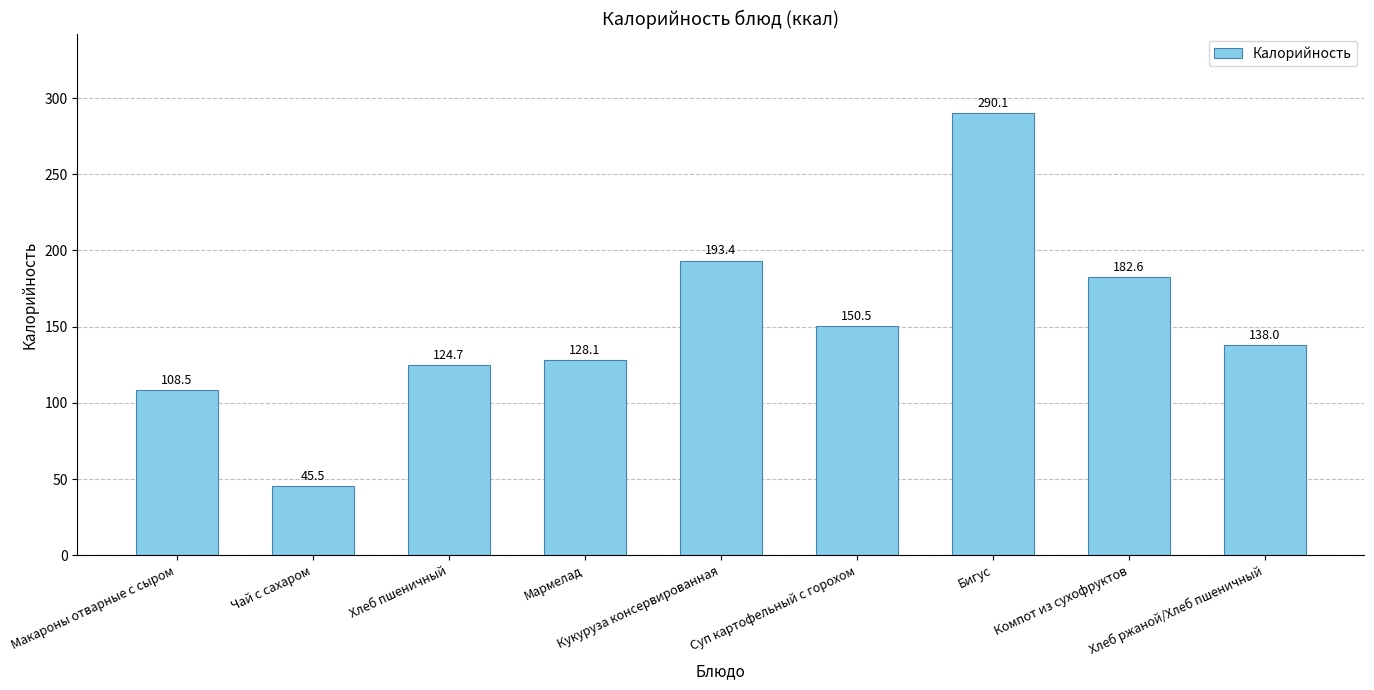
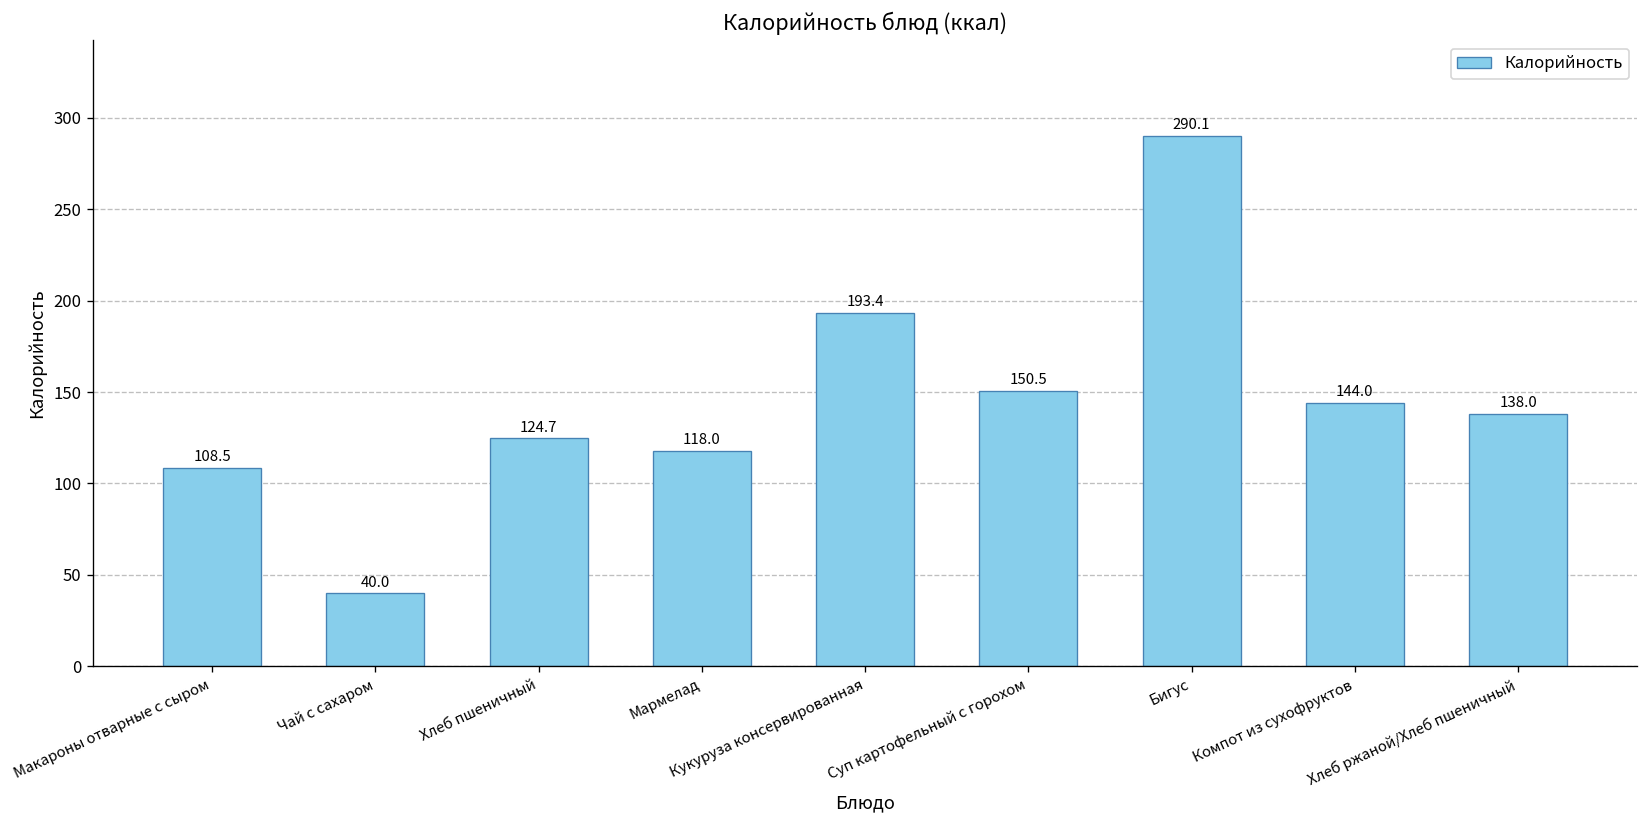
  {
    "Макароны отварные с сыром": 108.5,
-   "Чай с сахаром": 45.5,
+   "Чай с сахаром": 40.0,
    "Хлеб пшеничный": 124.7,
-   "Мармелад": 128.1,
+   "Мармелад": 118.0,
    "Кукуруза консервированная": 193.4,
    "Суп картофельный с горохом": 150.5,
    "Бигус": 290.1,
-   "Компот из сухофруктов": 182.6,
+   "Компот из сухофруктов": 144.0,
    "Хлеб ржаной/Хлеб пшеничный": 138.0
  }
